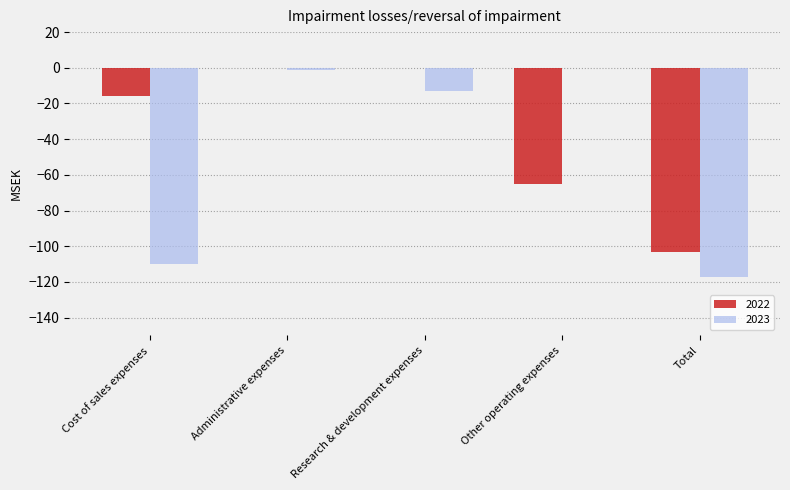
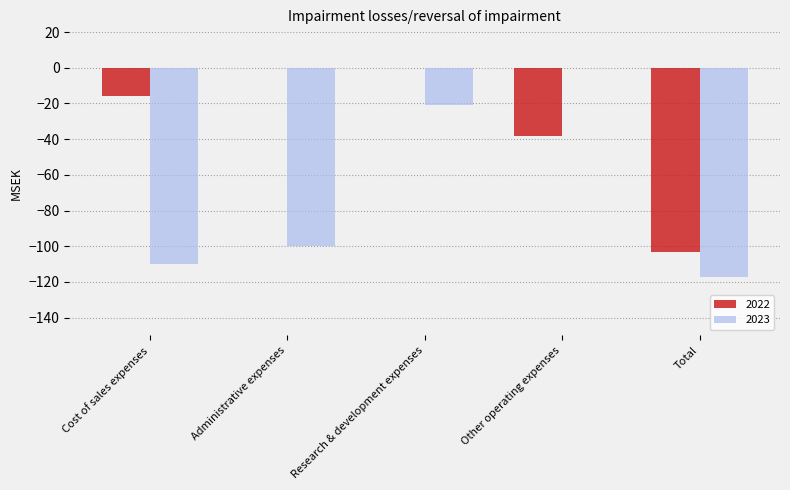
  {
    "2022": {
      "Cost of sales expenses": -16,
      "Administrative expenses": 0,
      "Research & development expenses": 0,
-     "Other operating expenses": -65,
+     "Other operating expenses": -38,
      "Total": -103
    },
    "2023": {
      "Cost of sales expenses": -110,
-     "Administrative expenses": -1,
-     "Research & development expenses": -13,
+     "Administrative expenses": -100,
+     "Research & development expenses": -21,
      "Other operating expenses": 0,
      "Total": -117
    }
  }
